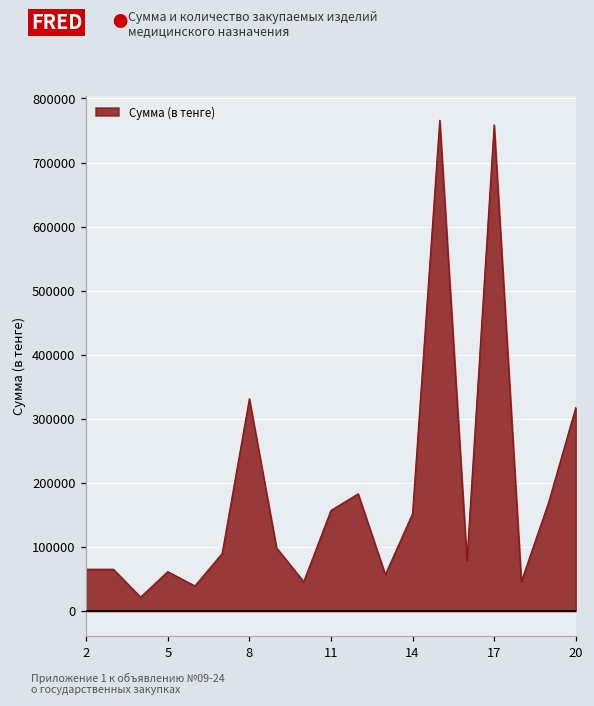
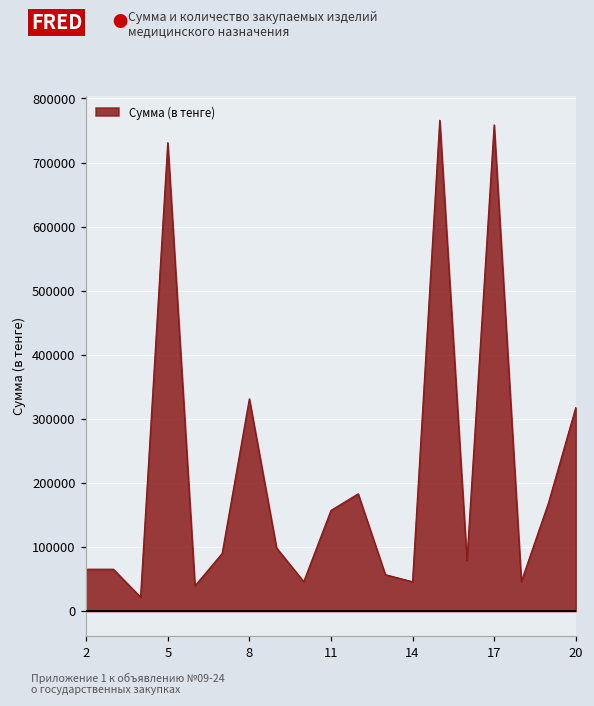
  {
    "2": 70000,
-   "5": 60000,
+   "5": 730000,
    "8": 330000,
    "11": 160000,
-   "14": 150000,
+   "14": 50000,
    "17": 760000,
    "20": 320000
  }
